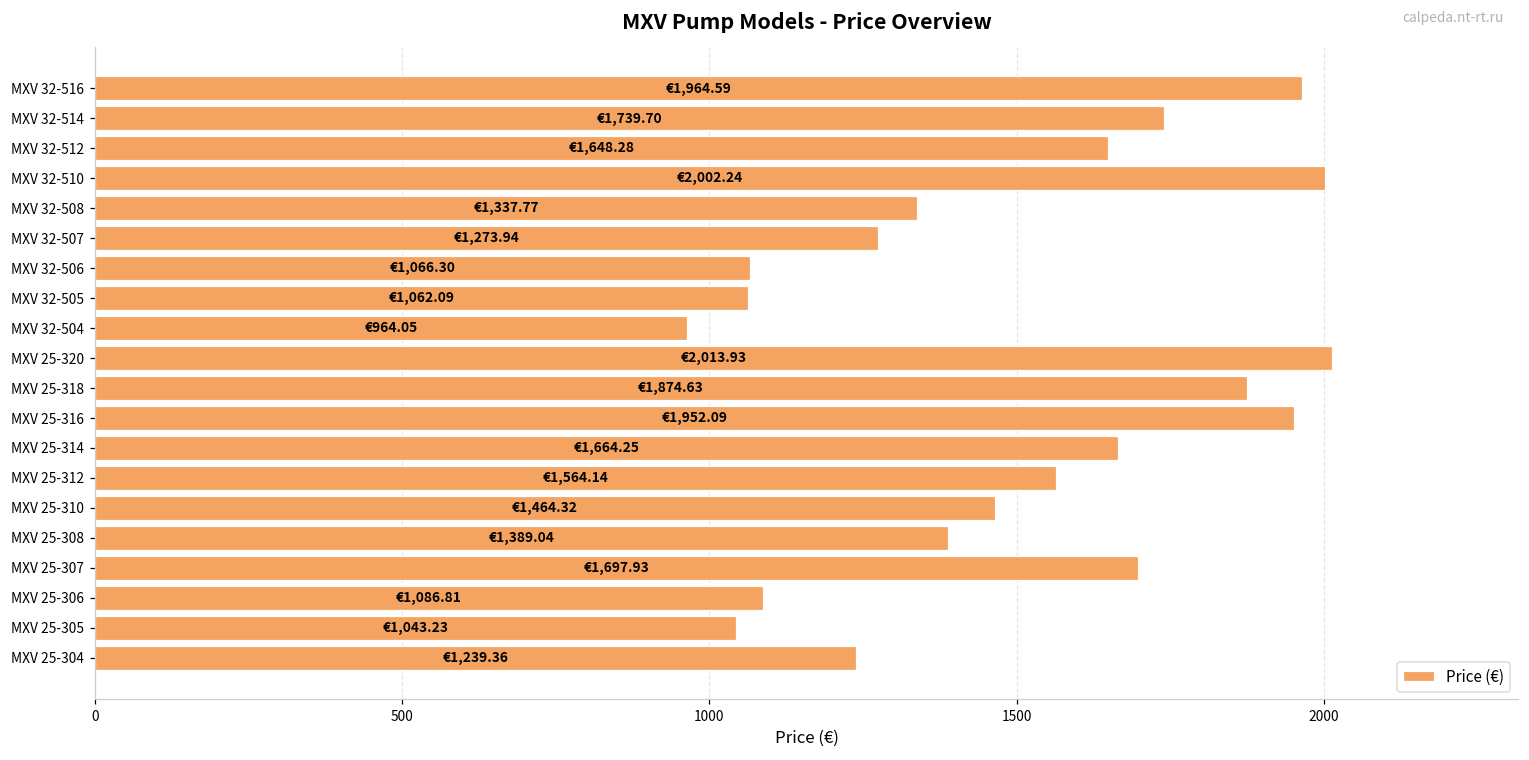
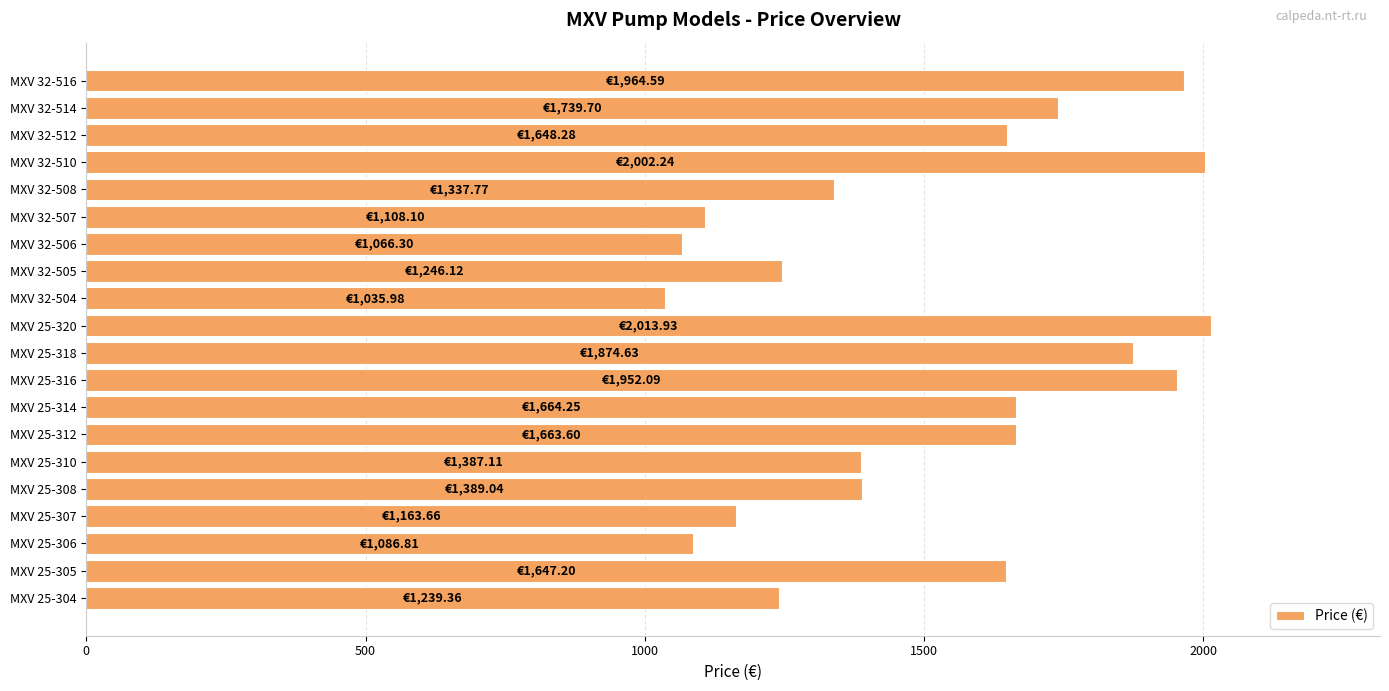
  {
    "MXV 32-516": "€1,964.59",
    "MXV 32-514": "€1,739.70",
    "MXV 32-512": "€1,648.28",
    "MXV 32-510": "€2,002.24",
    "MXV 32-508": "€1,337.77",
-   "MXV 32-507": "€1,273.94",
+   "MXV 32-507": "€1,108.10",
    "MXV 32-506": "€1,066.30",
-   "MXV 32-505": "€1,062.09",
-   "MXV 32-504": "€964.05",
+   "MXV 32-505": "€1,246.12",
+   "MXV 32-504": "€1,035.98",
    "MXV 25-320": "€2,013.93",
    "MXV 25-318": "€1,874.63",
    "MXV 25-316": "€1,952.09",
    "MXV 25-314": "€1,664.25",
-   "MXV 25-312": "€1,564.14",
-   "MXV 25-310": "€1,464.32",
+   "MXV 25-312": "€1,663.60",
+   "MXV 25-310": "€1,387.11",
    "MXV 25-308": "€1,389.04",
-   "MXV 25-307": "€1,697.93",
+   "MXV 25-307": "€1,163.66",
    "MXV 25-306": "€1,086.81",
-   "MXV 25-305": "€1,043.23",
+   "MXV 25-305": "€1,647.20",
    "MXV 25-304": "€1,239.36"
  }
